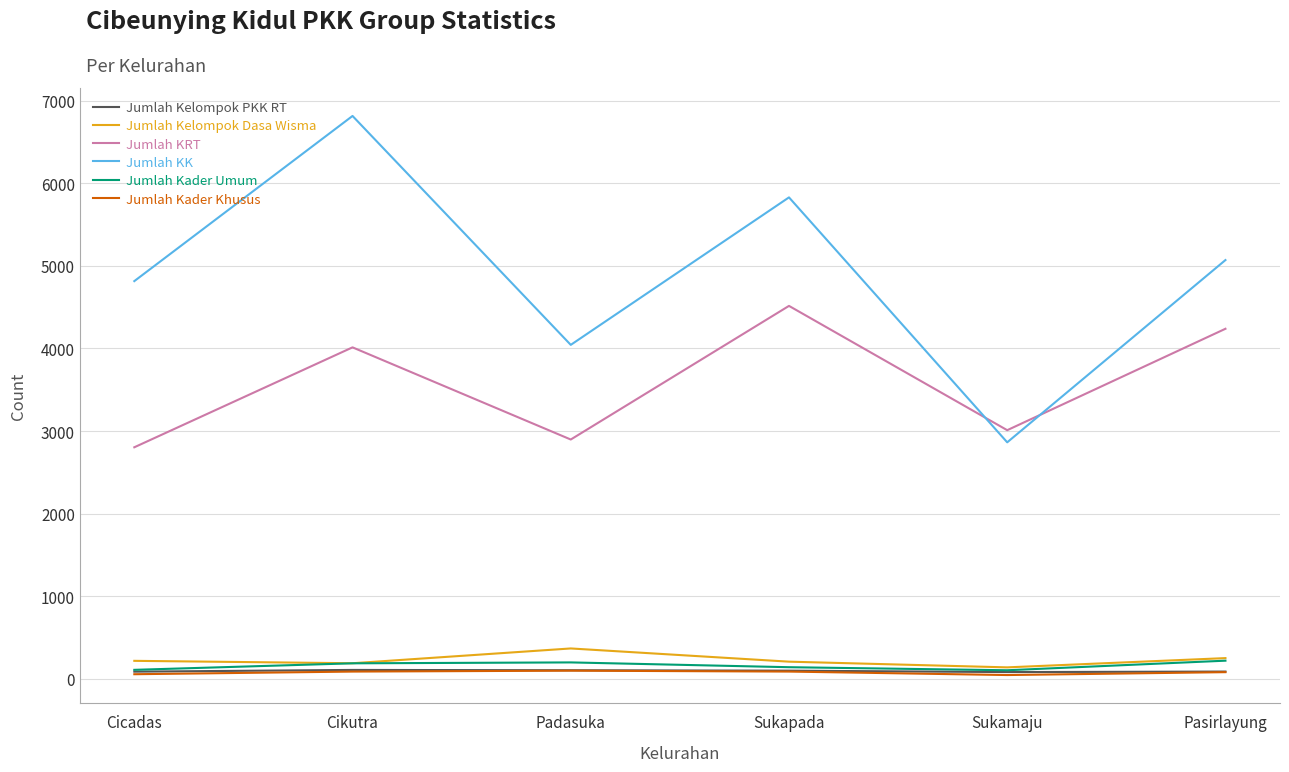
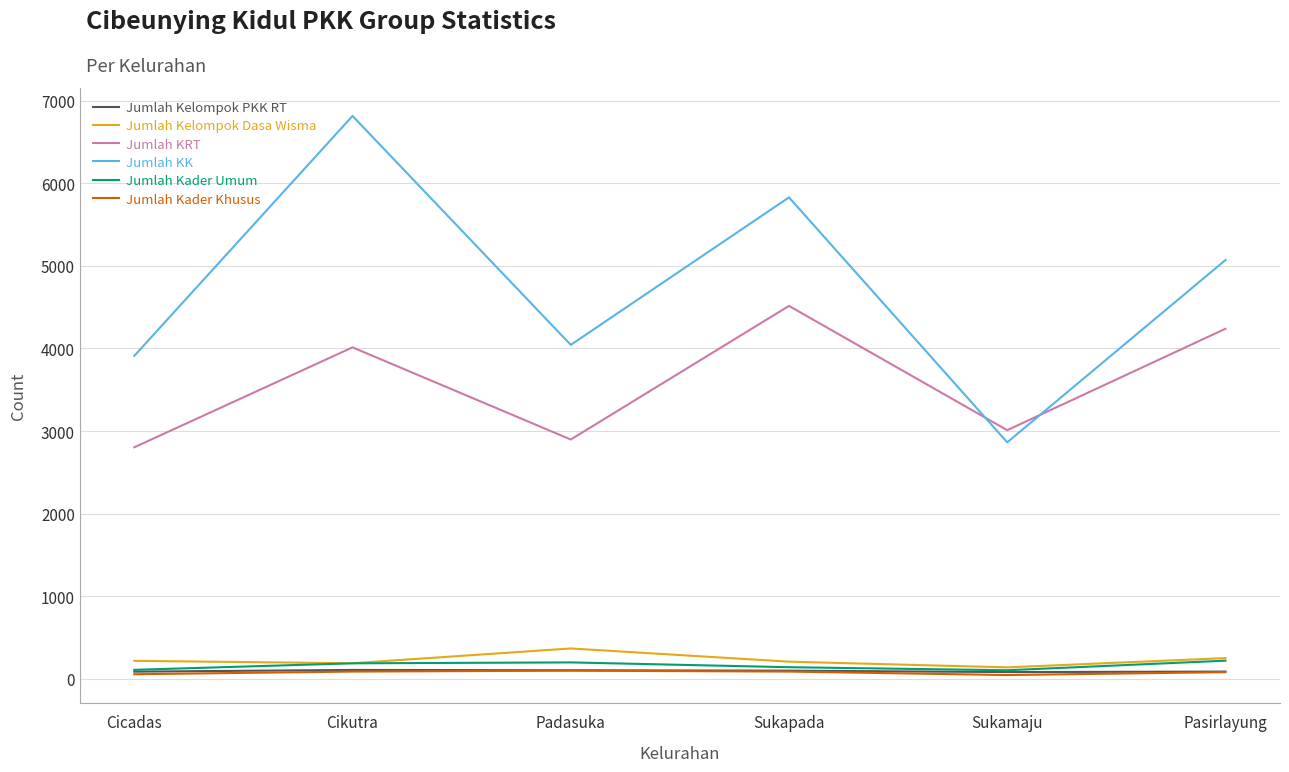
  {
    "Jumlah Kelompok Dasa Wisma": {
      "Cicadas": 200,
      "Padasuka": 400,
      "Sukapada": 200,
      "Sukamaju": 100,
      "Pasirlayung": 300
    },
    "Jumlah KRT": {
      "Cicadas": 2800,
      "Cikutra": 4000,
      "Padasuka": 2900,
      "Sukapada": 4500,
      "Sukamaju": 3000,
      "Pasirlayung": 4200
    },
    "Jumlah KK": {
-     "Cicadas": 4800,
+     "Cicadas": 3900,
      "Cikutra": 6800,
      "Padasuka": 4000,
      "Sukapada": 5800,
      "Sukamaju": 2900,
      "Pasirlayung": 5100
    },
    "Jumlah Kader Umum": {
      "Padasuka": 200,
      "Sukapada": 100,
      "Pasirlayung": 200
    },
    "Jumlah Kader Khusus": {
      "Sukamaju": 0
    }
  }
